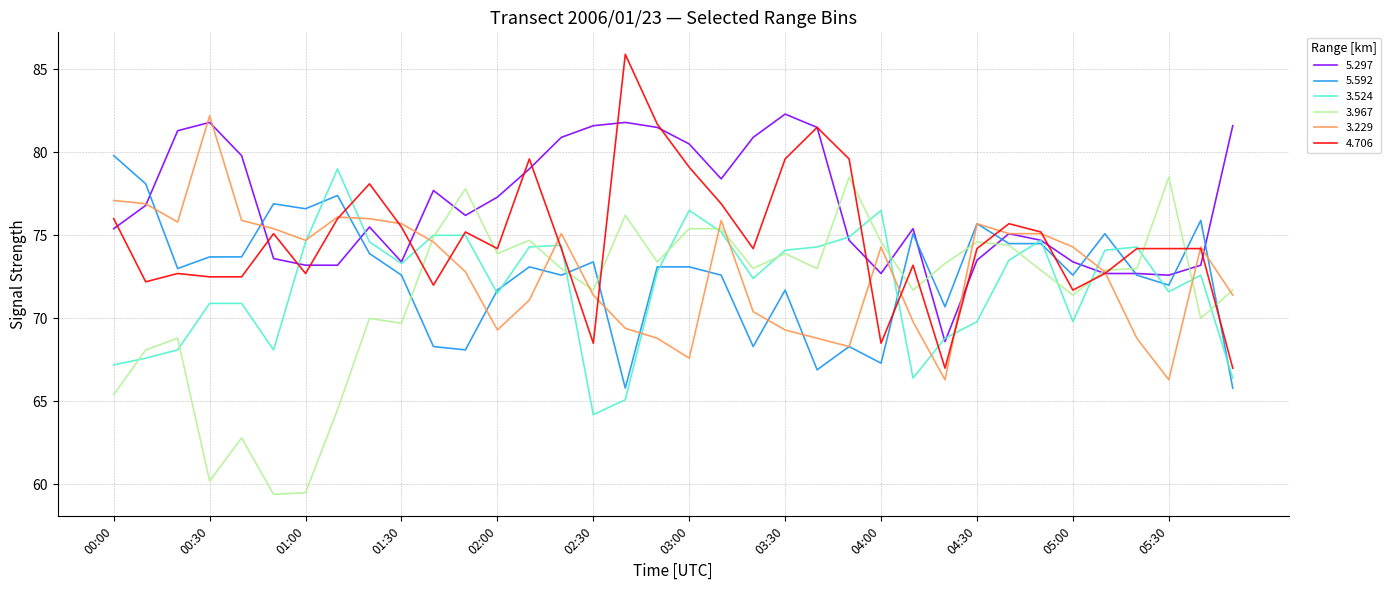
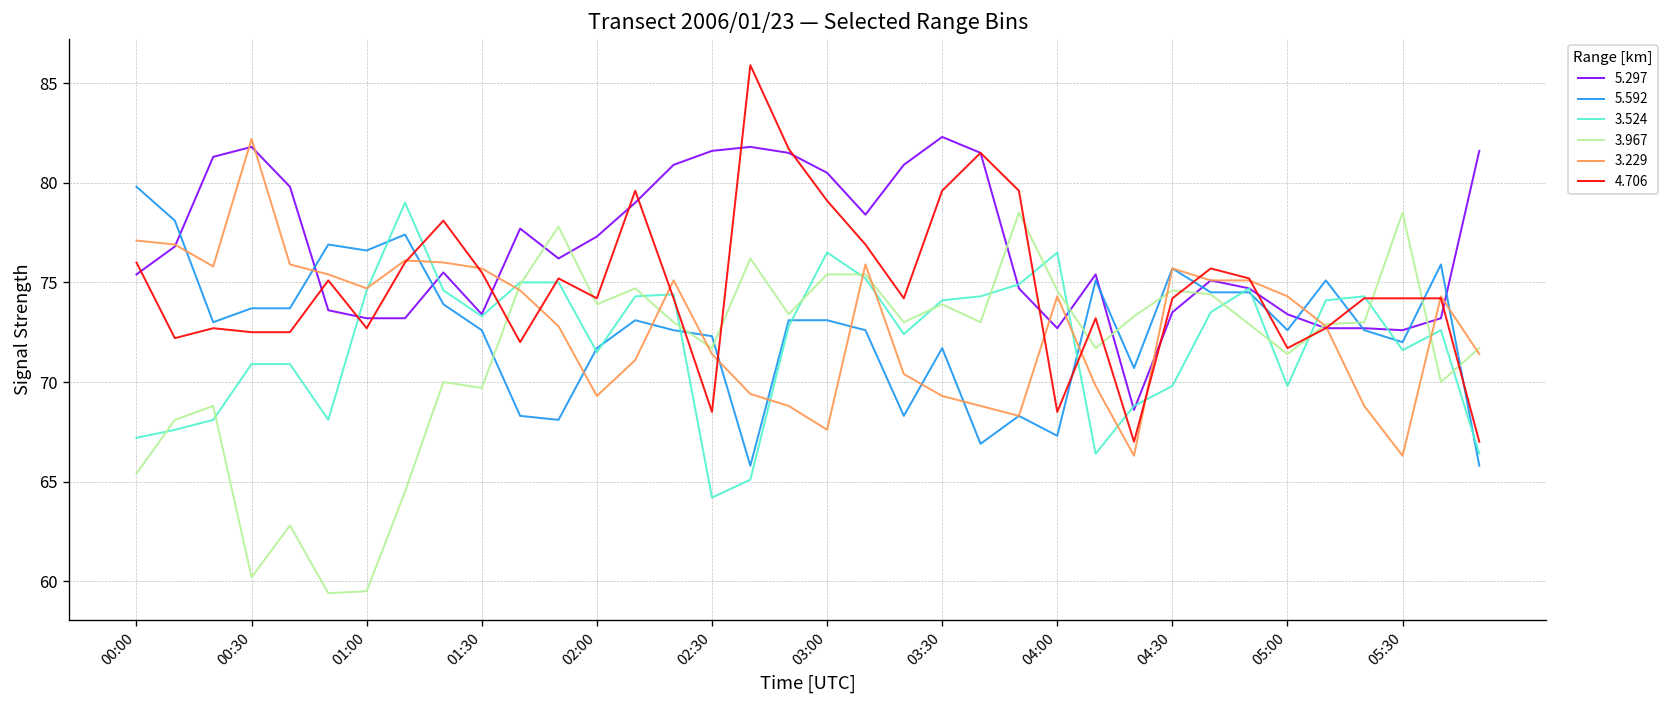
  {
    "5.297": {
      "00:00": 75.4,
      "00:30": 81.8,
      "01:00": 73.2,
      "02:00": 77.3,
      "02:30": 81.6,
      "03:00": 80.5,
      "03:30": 82.3,
      "04:00": 72.7,
      "04:30": 73.5,
      "05:00": 73.4,
      "05:30": 72.6
    },
    "5.592": {
      "00:00": 79.8,
      "00:30": 73.7,
      "01:00": 76.6,
      "01:30": 72.6,
      "02:00": 71.7,
-     "02:30": 73.4,
+     "02:30": 72.3,
      "03:00": 73.1,
      "03:30": 71.7,
      "04:00": 67.3,
      "05:00": 72.6,
      "05:30": 72.0
    },
    "3.524": {
      "00:00": 67.2,
      "00:30": 70.9,
      "02:00": 71.5,
      "02:30": 64.2,
      "03:00": 76.5,
      "03:30": 74.1,
      "04:00": 76.5,
      "04:30": 69.8,
      "05:00": 69.8,
      "05:30": 71.6
    },
    "3.967": {
      "00:00": 65.4,
      "00:30": 60.2,
      "01:00": 59.5,
      "01:30": 69.7,
      "02:00": 73.9,
      "02:30": 71.7,
      "03:00": 75.4,
      "03:30": 73.9,
      "04:00": 74.6,
      "04:30": 74.6,
      "05:00": 71.4,
      "05:30": 78.5
    },
    "3.229": {
      "00:00": 77.1,
      "00:30": 82.2,
      "01:30": 75.7,
      "02:00": 69.3,
      "02:30": 71.4,
      "03:00": 67.6,
      "03:30": 69.3,
      "04:00": 74.3,
      "05:00": 74.3,
      "05:30": 66.3
    },
    "4.706": {
      "00:00": 76.0,
      "00:30": 72.5,
      "01:00": 72.7,
      "01:30": 75.5,
      "02:00": 74.2,
      "02:30": 68.5,
      "03:00": 79.1,
      "03:30": 79.6,
      "04:00": 68.5,
      "04:30": 74.2,
      "05:00": 71.7,
      "05:30": 74.2
    }
  }
